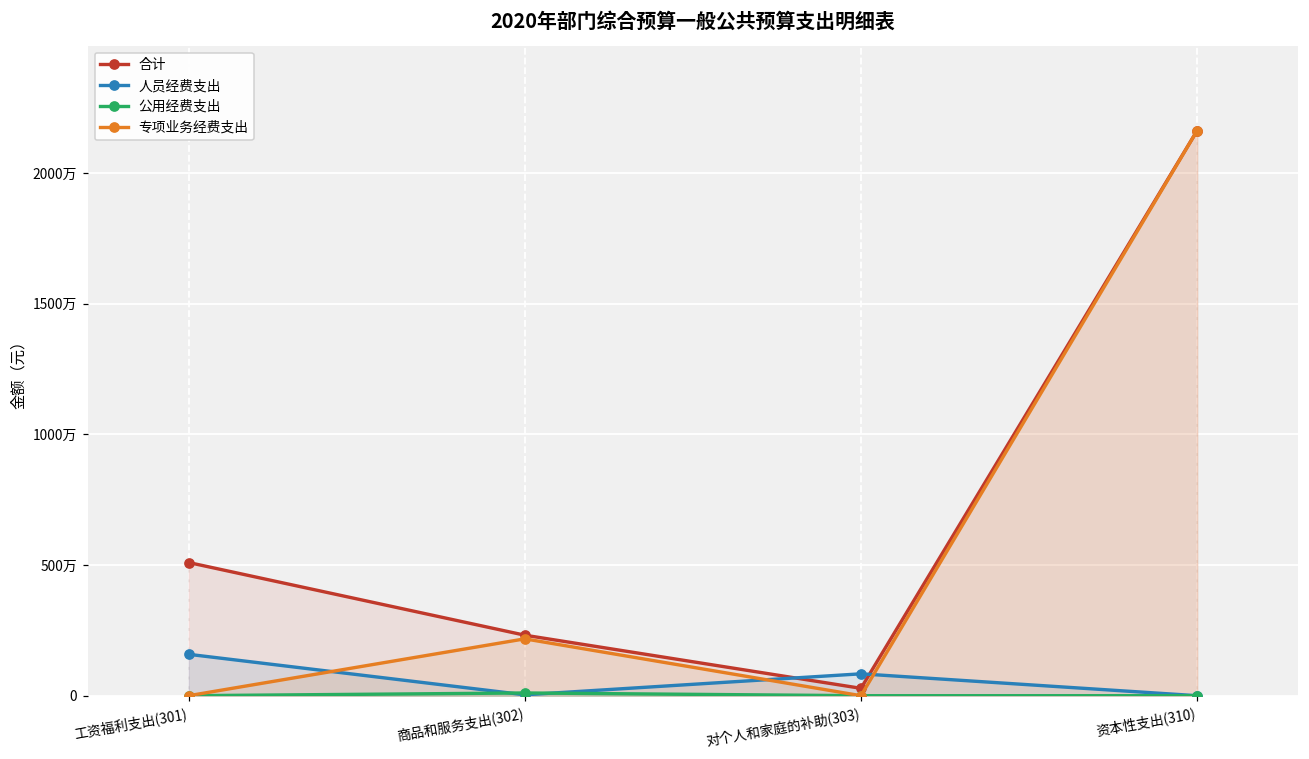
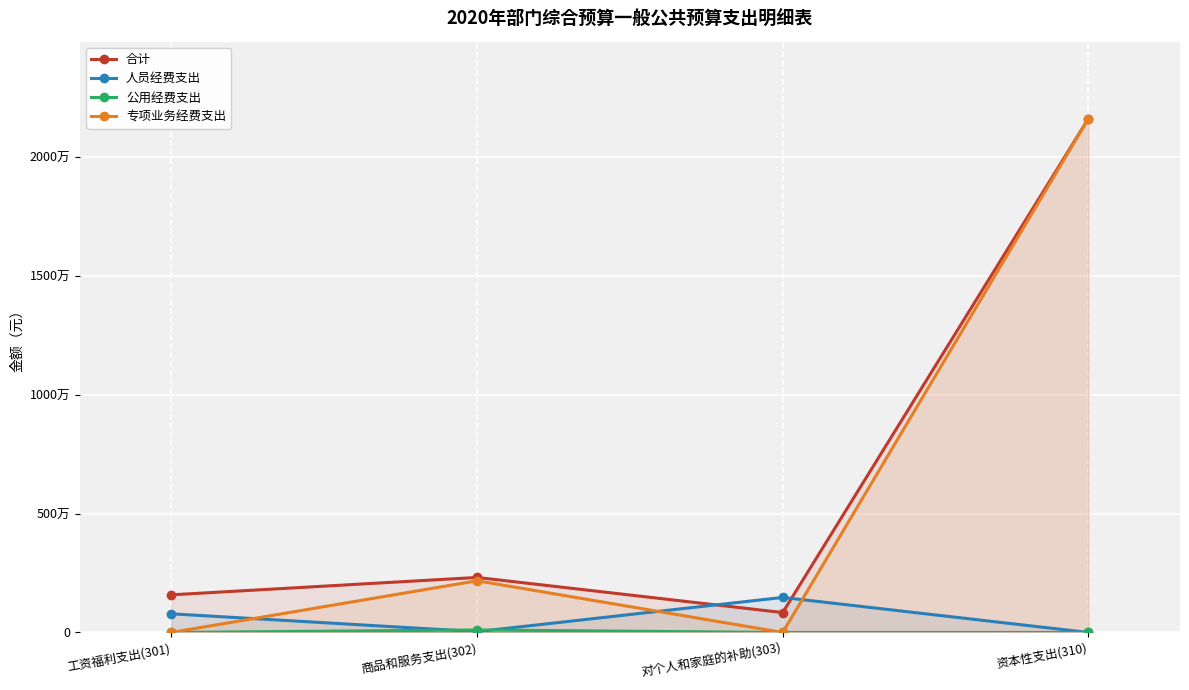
  {
    "合计": {
-     "工资福利支出(301)": "510万",
+     "工资福利支出(301)": "160万",
      "商品和服务支出(302)": "230万",
-     "对个人和家庭的补助(303)": "30万"
+     "对个人和家庭的补助(303)": "80万"
    },
    "人员经费支出": {
-     "工资福利支出(301)": "160万",
-     "对个人和家庭的补助(303)": "80万"
+     "工资福利支出(301)": "80万",
+     "对个人和家庭的补助(303)": "150万"
    },
    "专项业务经费支出": {
      "商品和服务支出(302)": "220万"
    }
  }
